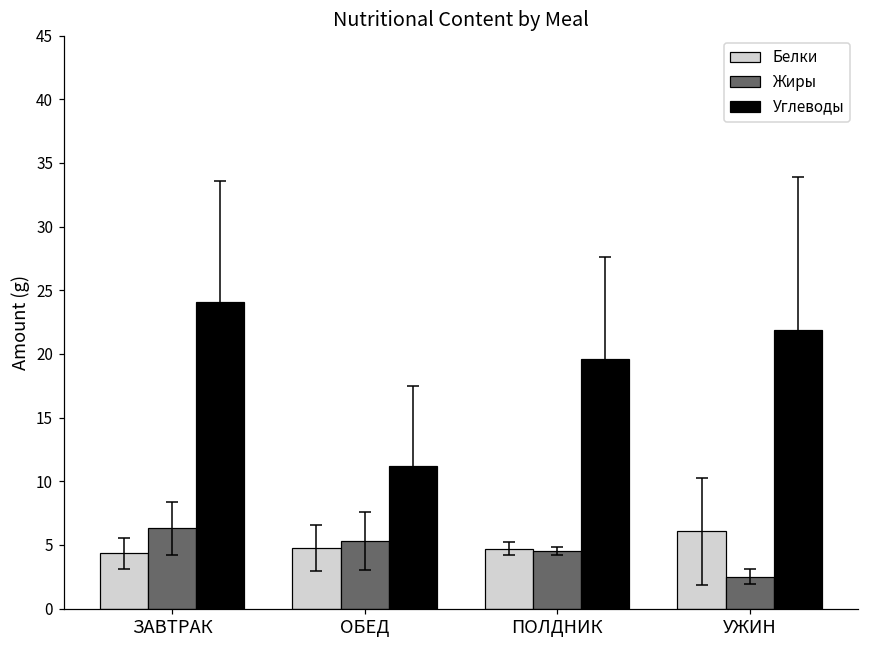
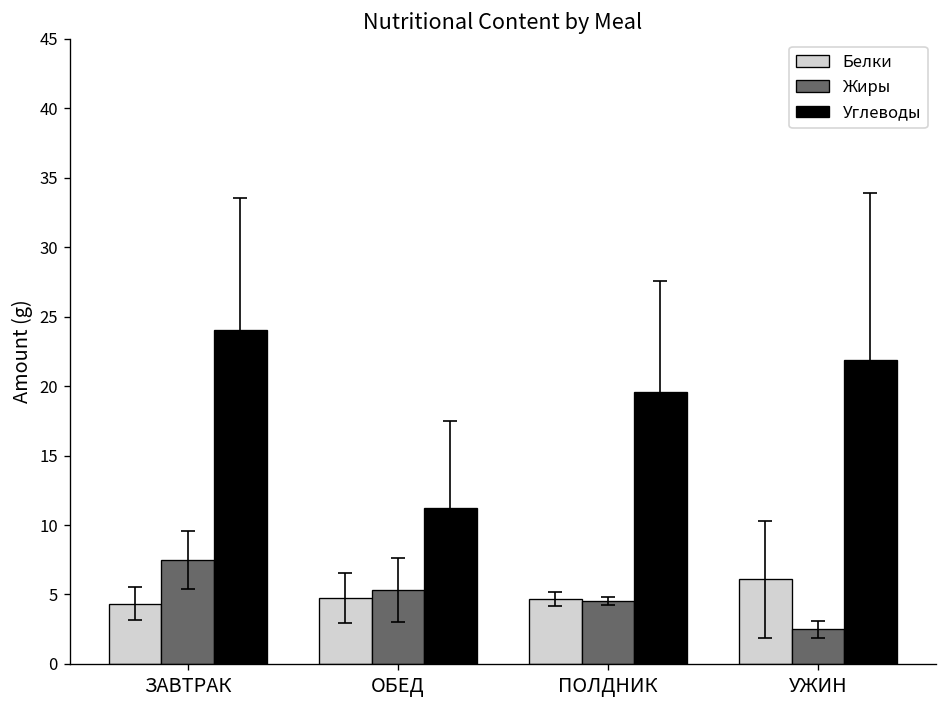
  {
    "Белки": {
      "ЗАВТРАК": 4.3,
      "ОБЕД": 4.8,
      "ПОЛДНИК": 4.7,
      "УЖИН": 6.1
    },
    "Жиры": {
-     "ЗАВТРАК": 6.3,
+     "ЗАВТРАК": 7.5,
      "ОБЕД": 5.3,
      "ПОЛДНИК": 4.5,
      "УЖИН": 2.5
    },
    "Углеводы": {
      "ЗАВТРАК": 24.1,
      "ОБЕД": 11.2,
      "ПОЛДНИК": 19.6,
      "УЖИН": 21.9
    }
  }
